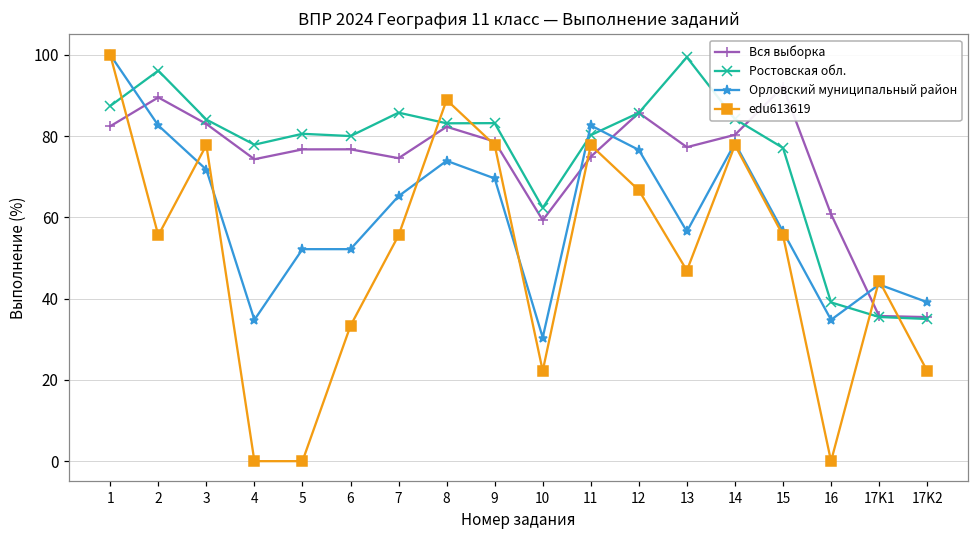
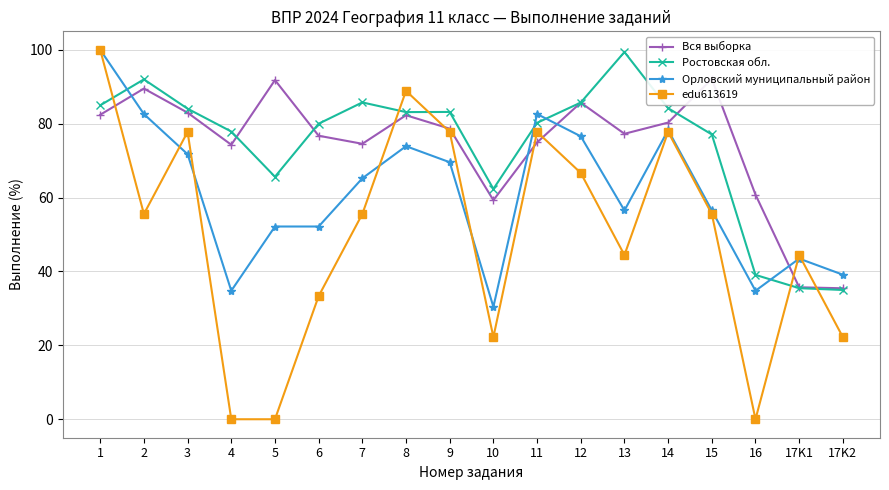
  {
    "Вся выборка": {
      "1": 82,
      "2": 90,
      "3": 83,
      "4": 74,
-     "5": 77,
+     "5": 92,
      "6": 77,
      "7": 75,
      "8": 82,
      "9": 79,
      "10": 59,
      "11": 75,
      "13": 77,
      "14": 80,
      "16": 61
    },
    "Ростовская обл.": {
-     "1": 87,
-     "2": 96,
+     "1": 85,
+     "2": 92,
      "3": 84,
      "4": 78,
-     "5": 81,
+     "5": 66,
      "6": 80,
      "7": 86,
      "8": 83,
      "9": 83,
      "10": 62,
      "11": 80,
      "13": 99,
      "14": 84,
      "15": 77,
      "16": 39
    },
    "Орловский муниципальный район": {
      "2": 83,
      "3": 72,
      "4": 35,
      "5": 52,
      "6": 52,
      "7": 65,
      "8": 74,
      "9": 70,
      "10": 30,
      "11": 83,
      "12": 77,
      "13": 57,
      "15": 57,
      "16": 35,
      "17K1": 43,
      "17K2": 39
    },
    "edu613619": {
      "2": 56,
      "3": 78,
      "4": 0,
      "5": 0,
      "6": 33,
      "7": 56,
      "8": 89,
      "9": 78,
      "10": 22,
      "11": 78,
      "12": 67,
-     "13": 47,
+     "13": 44,
      "15": 56,
      "16": 0,
      "17K1": 44,
      "17K2": 22
    }
  }
